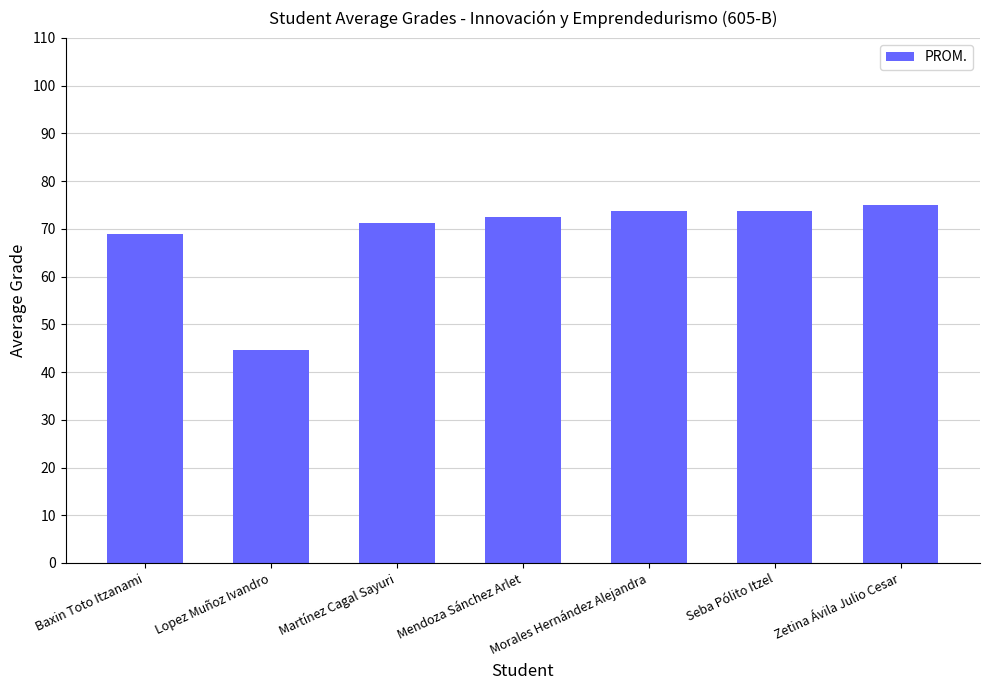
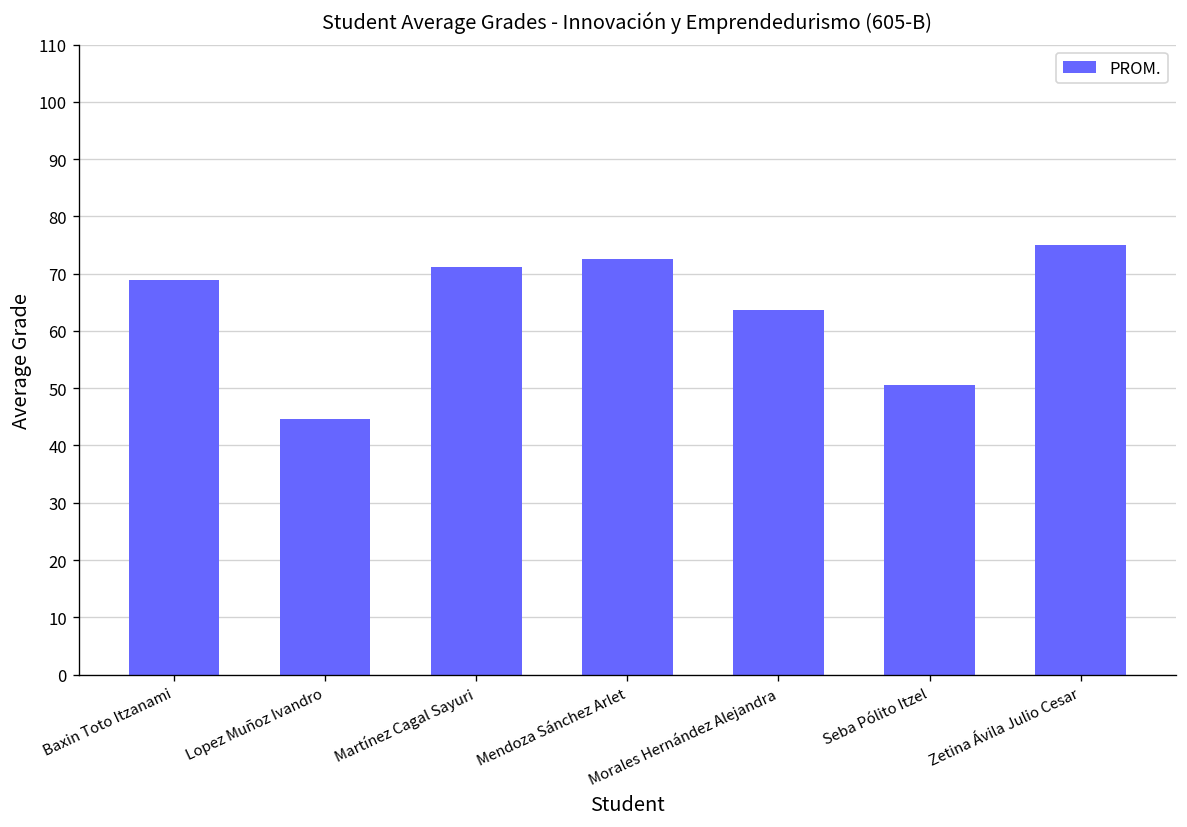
  {
    "Baxin Toto Itzanami": 69,
    "Lopez Muñoz Ivandro": 45,
    "Martínez Cagal Sayuri": 71,
    "Mendoza Sánchez Arlet": 73,
-   "Morales Hernández Alejandra": 74,
-   "Seba Pólito Itzel": 74,
+   "Morales Hernández Alejandra": 64,
+   "Seba Pólito Itzel": 51,
    "Zetina Ávila Julio Cesar": 75
  }
